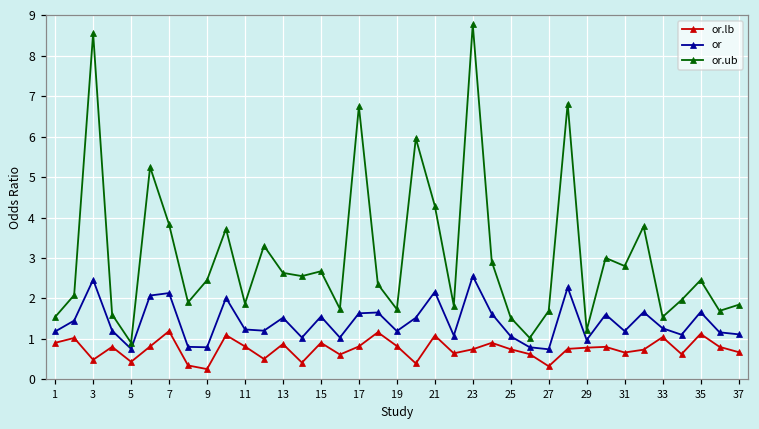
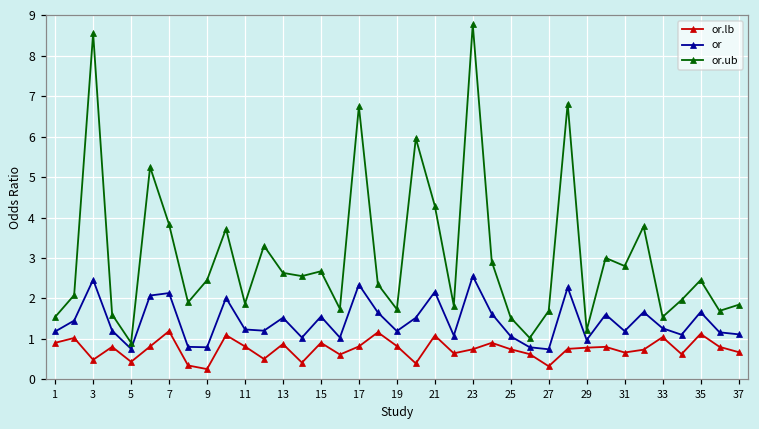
  {
    "or.lb": {
      "1": 0.9,
      "3": 0.5,
      "5": 0.4,
      "7": 1.2,
      "9": 0.3,
      "11": 0.8,
      "13": 0.9,
      "15": 0.9,
      "17": 0.8,
      "19": 0.8,
      "21": 1.1,
      "23": 0.7,
      "25": 0.7,
      "27": 0.3,
      "29": 0.8,
      "31": 0.7,
      "33": 1.0,
      "35": 1.1,
      "37": 0.7
    },
    "or": {
      "1": 1.2,
      "3": 2.5,
      "5": 0.8,
      "7": 2.1,
      "9": 0.8,
      "11": 1.2,
      "13": 1.5,
      "15": 1.6,
-     "17": 1.6,
+     "17": 2.3,
      "19": 1.2,
      "21": 2.2,
      "23": 2.6,
      "25": 1.1,
      "27": 0.7,
      "29": 1.0,
      "31": 1.2,
      "33": 1.3,
      "35": 1.7,
      "37": 1.1
    },
    "or.ub": {
      "1": 1.5,
      "3": 8.6,
      "5": 0.9,
      "7": 3.8,
      "9": 2.5,
      "11": 1.9,
      "13": 2.6,
      "15": 2.7,
      "17": 6.8,
      "19": 1.7,
      "21": 4.3,
      "23": 8.8,
      "25": 1.5,
      "27": 1.7,
      "29": 1.2,
      "31": 2.8,
      "33": 1.5,
      "35": 2.5,
      "37": 1.8
    }
  }
